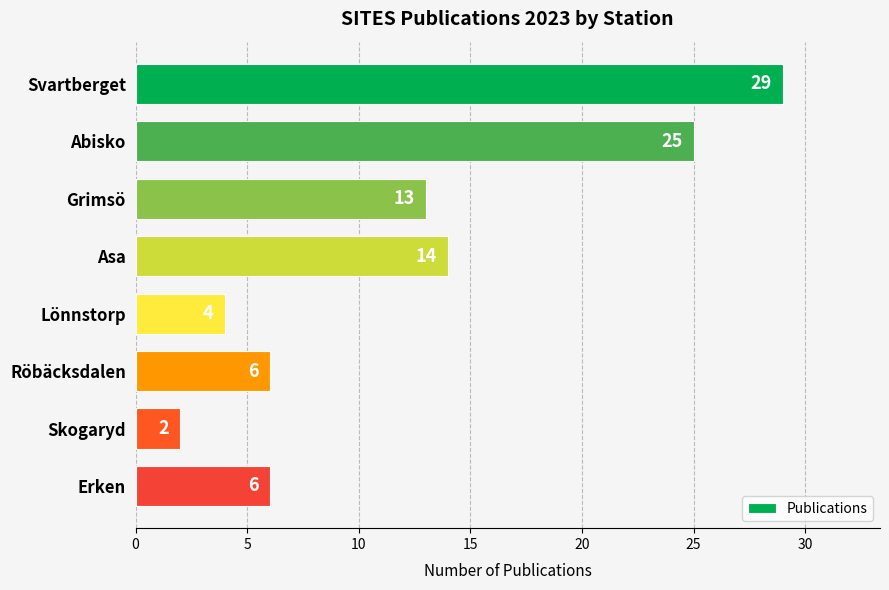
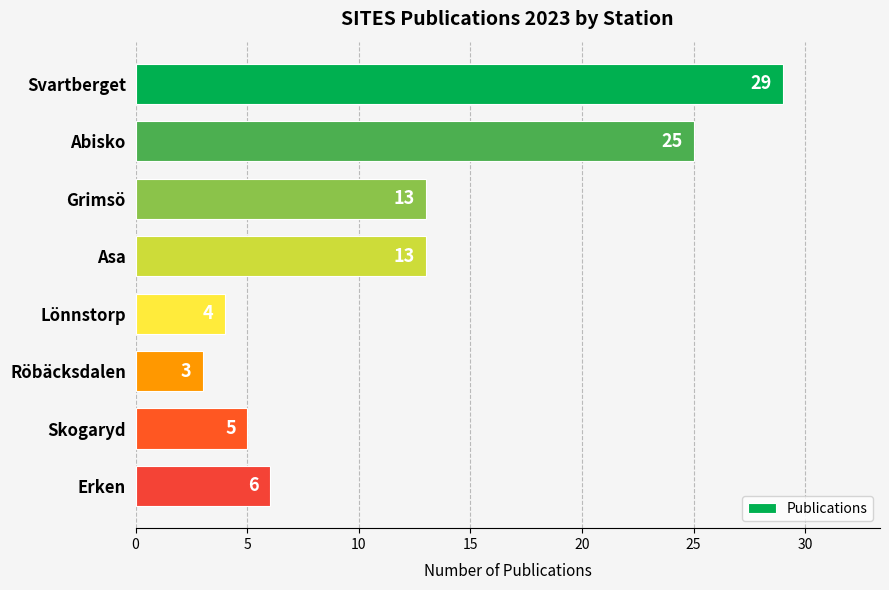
  {
    "Svartberget": 29,
    "Abisko": 25,
    "Grimsö": 13,
-   "Asa": 14,
+   "Asa": 13,
    "Lönnstorp": 4,
-   "Röbäcksdalen": 6,
-   "Skogaryd": 2,
+   "Röbäcksdalen": 3,
+   "Skogaryd": 5,
    "Erken": 6
  }
